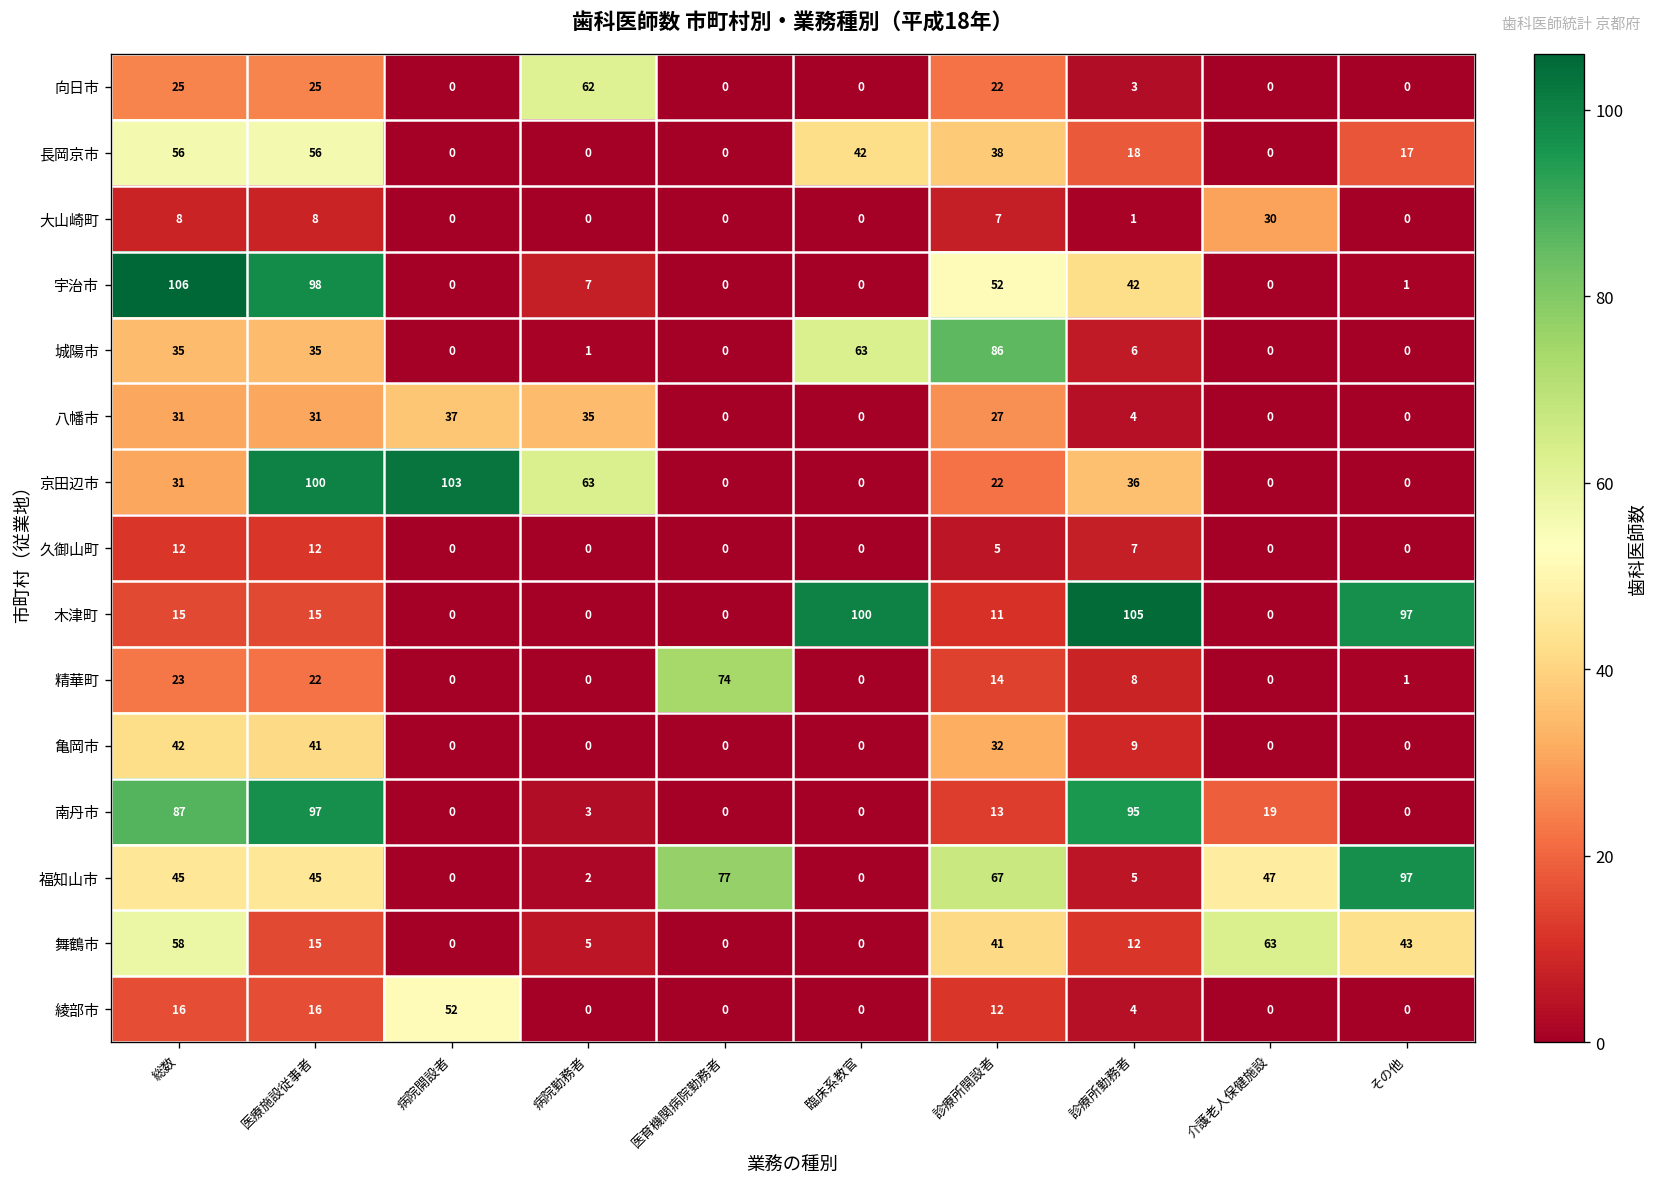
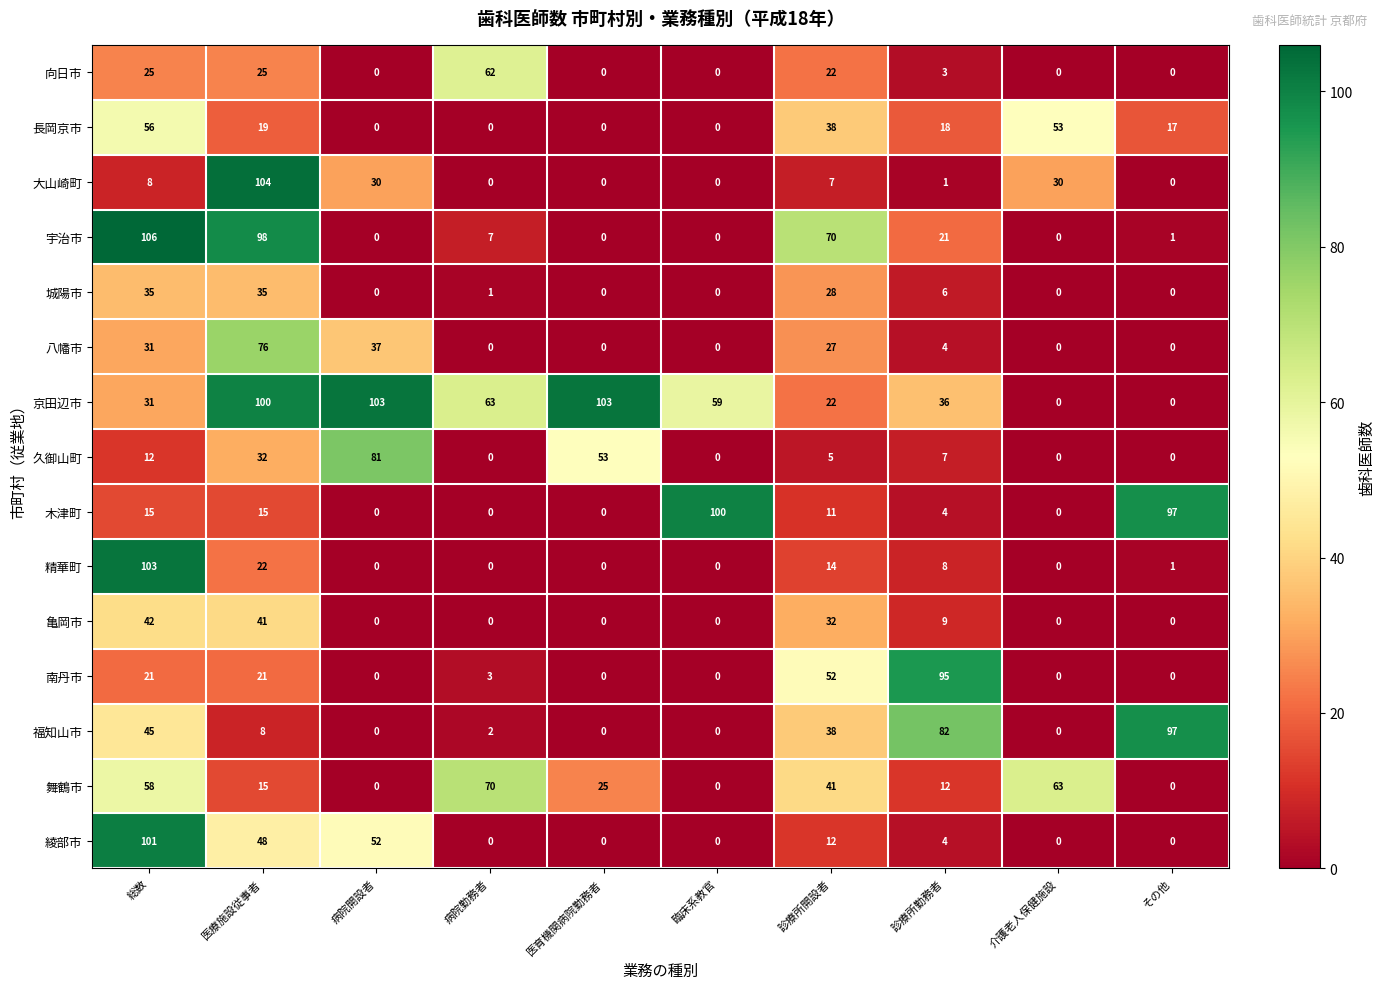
  {
    "向日市": {
      "総数": 25,
      "医療施設従事者": 25,
      "病院開設者": 0,
      "病院勤務者": 62,
      "医育機関病院勤務者": 0,
      "臨床系教官": 0,
      "診療所開設者": 22,
      "診療所勤務者": 3,
      "介護老人保健施設": 0,
      "その他": 0
    },
    "長岡京市": {
      "総数": 56,
-     "医療施設従事者": 56,
+     "医療施設従事者": 19,
      "病院開設者": 0,
      "病院勤務者": 0,
      "医育機関病院勤務者": 0,
-     "臨床系教官": 42,
+     "臨床系教官": 0,
      "診療所開設者": 38,
      "診療所勤務者": 18,
-     "介護老人保健施設": 0,
+     "介護老人保健施設": 53,
      "その他": 17
    },
    "大山崎町": {
      "総数": 8,
-     "医療施設従事者": 8,
-     "病院開設者": 0,
+     "医療施設従事者": 104,
+     "病院開設者": 30,
      "病院勤務者": 0,
      "医育機関病院勤務者": 0,
      "臨床系教官": 0,
      "診療所開設者": 7,
      "診療所勤務者": 1,
      "介護老人保健施設": 30,
      "その他": 0
    },
    "宇治市": {
      "総数": 106,
      "医療施設従事者": 98,
      "病院開設者": 0,
      "病院勤務者": 7,
      "医育機関病院勤務者": 0,
      "臨床系教官": 0,
-     "診療所開設者": 52,
-     "診療所勤務者": 42,
+     "診療所開設者": 70,
+     "診療所勤務者": 21,
      "介護老人保健施設": 0,
      "その他": 1
    },
    "城陽市": {
      "総数": 35,
      "医療施設従事者": 35,
      "病院開設者": 0,
      "病院勤務者": 1,
      "医育機関病院勤務者": 0,
-     "臨床系教官": 63,
-     "診療所開設者": 86,
+     "臨床系教官": 0,
+     "診療所開設者": 28,
      "診療所勤務者": 6,
      "介護老人保健施設": 0,
      "その他": 0
    },
    "八幡市": {
      "総数": 31,
-     "医療施設従事者": 31,
+     "医療施設従事者": 76,
      "病院開設者": 37,
-     "病院勤務者": 35,
+     "病院勤務者": 0,
      "医育機関病院勤務者": 0,
      "臨床系教官": 0,
      "診療所開設者": 27,
      "診療所勤務者": 4,
      "介護老人保健施設": 0,
      "その他": 0
    },
    "京田辺市": {
      "総数": 31,
      "医療施設従事者": 100,
      "病院開設者": 103,
      "病院勤務者": 63,
-     "医育機関病院勤務者": 0,
-     "臨床系教官": 0,
+     "医育機関病院勤務者": 103,
+     "臨床系教官": 59,
      "診療所開設者": 22,
      "診療所勤務者": 36,
      "介護老人保健施設": 0,
      "その他": 0
    },
    "久御山町": {
      "総数": 12,
-     "医療施設従事者": 12,
-     "病院開設者": 0,
+     "医療施設従事者": 32,
+     "病院開設者": 81,
      "病院勤務者": 0,
-     "医育機関病院勤務者": 0,
+     "医育機関病院勤務者": 53,
      "臨床系教官": 0,
      "診療所開設者": 5,
      "診療所勤務者": 7,
      "介護老人保健施設": 0,
      "その他": 0
    },
    "木津町": {
      "総数": 15,
      "医療施設従事者": 15,
      "病院開設者": 0,
      "病院勤務者": 0,
      "医育機関病院勤務者": 0,
      "臨床系教官": 100,
      "診療所開設者": 11,
-     "診療所勤務者": 105,
+     "診療所勤務者": 4,
      "介護老人保健施設": 0,
      "その他": 97
    },
    "精華町": {
-     "総数": 23,
+     "総数": 103,
      "医療施設従事者": 22,
      "病院開設者": 0,
      "病院勤務者": 0,
-     "医育機関病院勤務者": 74,
+     "医育機関病院勤務者": 0,
      "臨床系教官": 0,
      "診療所開設者": 14,
      "診療所勤務者": 8,
      "介護老人保健施設": 0,
      "その他": 1
    },
    "亀岡市": {
      "総数": 42,
      "医療施設従事者": 41,
      "病院開設者": 0,
      "病院勤務者": 0,
      "医育機関病院勤務者": 0,
      "臨床系教官": 0,
      "診療所開設者": 32,
      "診療所勤務者": 9,
      "介護老人保健施設": 0,
      "その他": 0
    },
    "南丹市": {
-     "総数": 87,
-     "医療施設従事者": 97,
+     "総数": 21,
+     "医療施設従事者": 21,
      "病院開設者": 0,
      "病院勤務者": 3,
      "医育機関病院勤務者": 0,
      "臨床系教官": 0,
-     "診療所開設者": 13,
+     "診療所開設者": 52,
      "診療所勤務者": 95,
-     "介護老人保健施設": 19,
+     "介護老人保健施設": 0,
      "その他": 0
    },
    "福知山市": {
      "総数": 45,
-     "医療施設従事者": 45,
+     "医療施設従事者": 8,
      "病院開設者": 0,
      "病院勤務者": 2,
-     "医育機関病院勤務者": 77,
+     "医育機関病院勤務者": 0,
      "臨床系教官": 0,
-     "診療所開設者": 67,
-     "診療所勤務者": 5,
-     "介護老人保健施設": 47,
+     "診療所開設者": 38,
+     "診療所勤務者": 82,
+     "介護老人保健施設": 0,
      "その他": 97
    },
    "舞鶴市": {
      "総数": 58,
      "医療施設従事者": 15,
      "病院開設者": 0,
-     "病院勤務者": 5,
-     "医育機関病院勤務者": 0,
+     "病院勤務者": 70,
+     "医育機関病院勤務者": 25,
      "臨床系教官": 0,
      "診療所開設者": 41,
      "診療所勤務者": 12,
      "介護老人保健施設": 63,
-     "その他": 43
+     "その他": 0
    },
    "綾部市": {
-     "総数": 16,
-     "医療施設従事者": 16,
+     "総数": 101,
+     "医療施設従事者": 48,
      "病院開設者": 52,
      "病院勤務者": 0,
      "医育機関病院勤務者": 0,
      "臨床系教官": 0,
      "診療所開設者": 12,
      "診療所勤務者": 4,
      "介護老人保健施設": 0,
      "その他": 0
    }
  }
